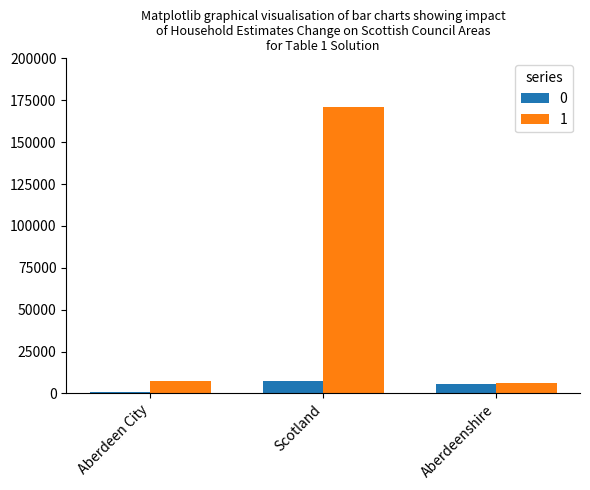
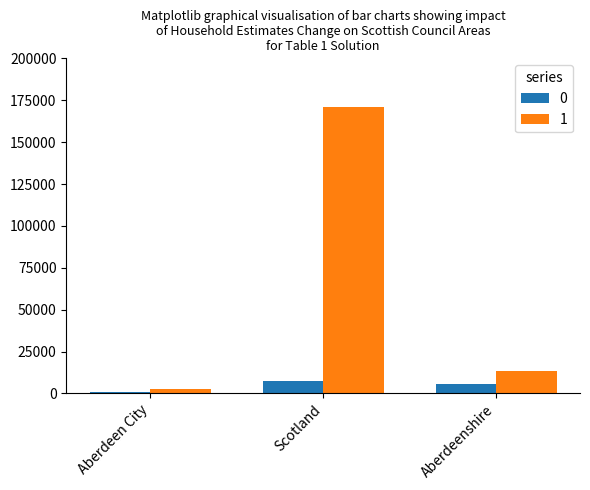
  {
    "0": {
      "Scotland": 7000,
      "Aberdeenshire": 6000
    },
    "1": {
-     "Aberdeen City": 7000,
+     "Aberdeen City": 2000,
      "Scotland": 171000,
-     "Aberdeenshire": 7000
+     "Aberdeenshire": 13000
    }
  }
